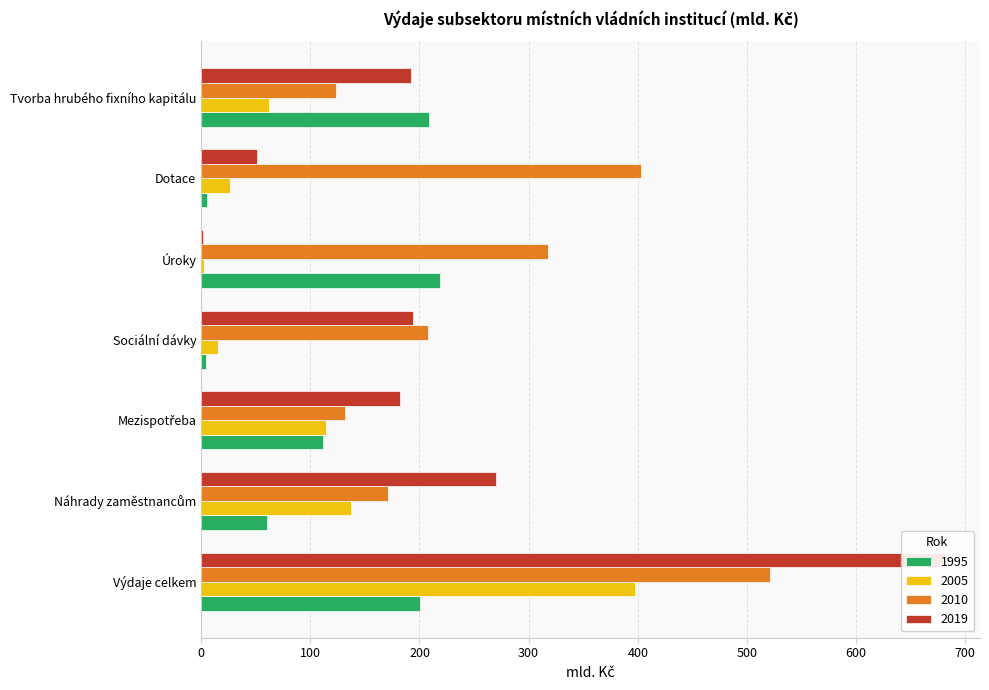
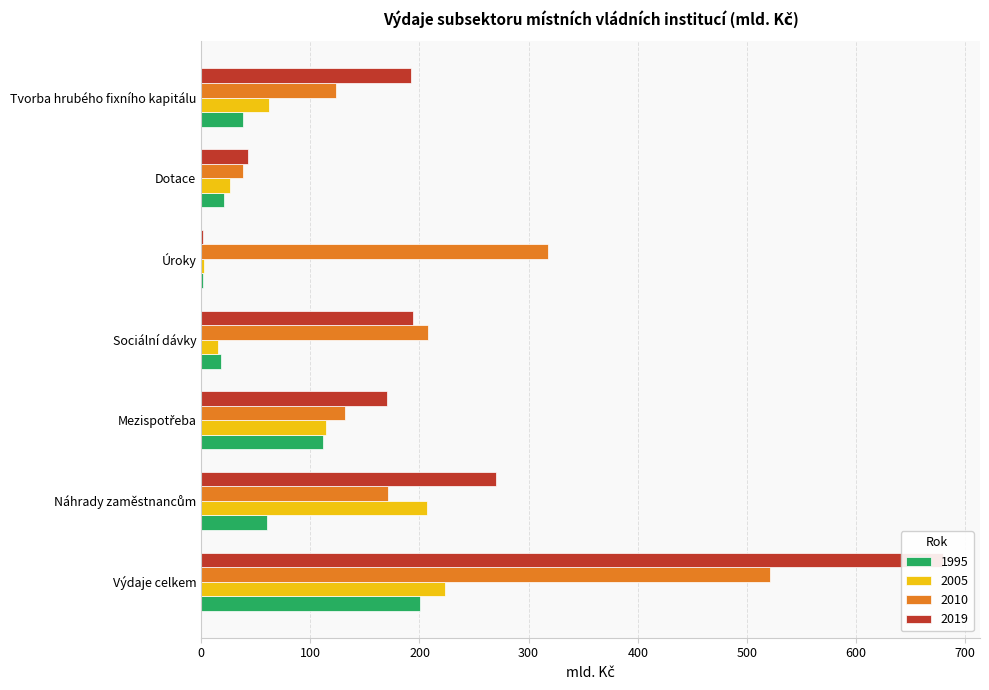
  {
    "1995": {
-     "Tvorba hrubého fixního kapitálu": 208,
-     "Dotace": 6,
-     "Úroky": 219,
-     "Sociální dávky": 5,
+     "Tvorba hrubého fixního kapitálu": 38,
+     "Dotace": 21,
+     "Úroky": 1,
+     "Sociální dávky": 18,
      "Mezispotřeba": 111,
      "Náhrady zaměstnancům": 60,
      "Výdaje celkem": 201
    },
    "2005": {
      "Tvorba hrubého fixního kapitálu": 62,
      "Dotace": 26,
      "Sociální dávky": 15,
      "Mezispotřeba": 114,
-     "Náhrady zaměstnancům": 137,
-     "Výdaje celkem": 397
+     "Náhrady zaměstnancům": 207,
+     "Výdaje celkem": 223
    },
    "2010": {
      "Tvorba hrubého fixního kapitálu": 123,
-     "Dotace": 403,
+     "Dotace": 38,
      "Úroky": 318,
      "Sociální dávky": 208,
      "Mezispotřeba": 132,
      "Náhrady zaměstnancům": 171,
      "Výdaje celkem": 521
    },
    "2019": {
      "Tvorba hrubého fixního kapitálu": 193,
-     "Dotace": 51,
+     "Dotace": 43,
      "Sociální dávky": 194,
-     "Mezispotřeba": 182,
+     "Mezispotřeba": 170,
      "Náhrady zaměstnancům": 270
    }
  }
